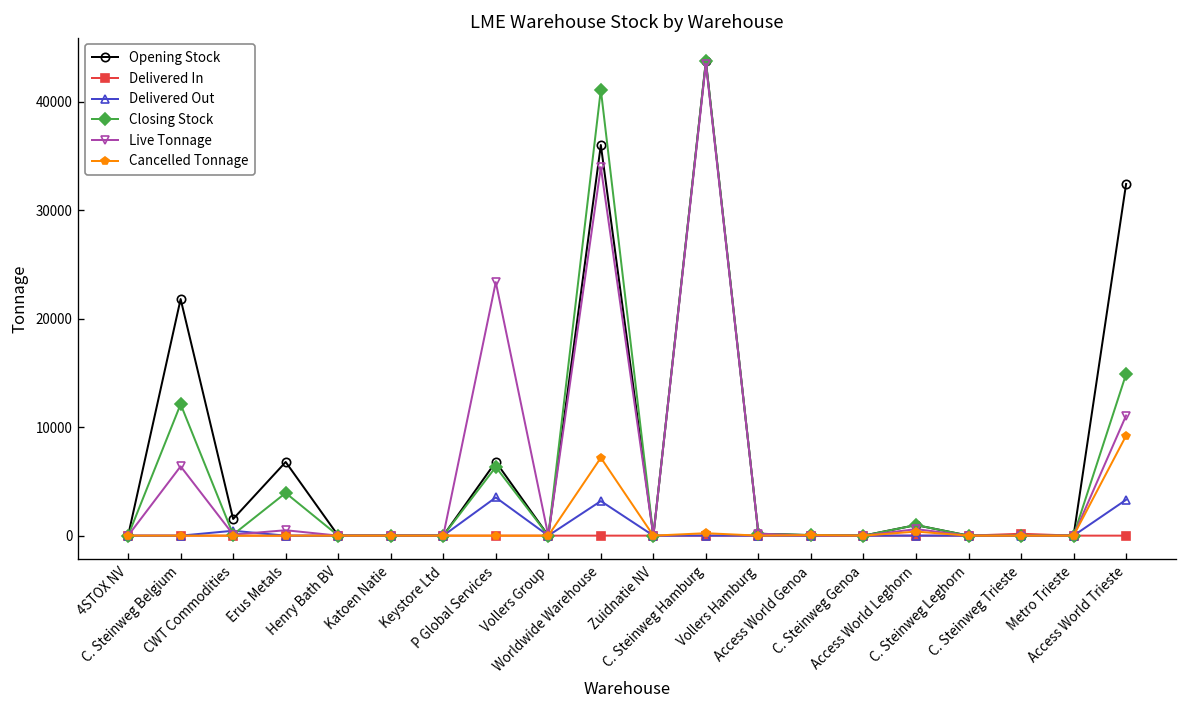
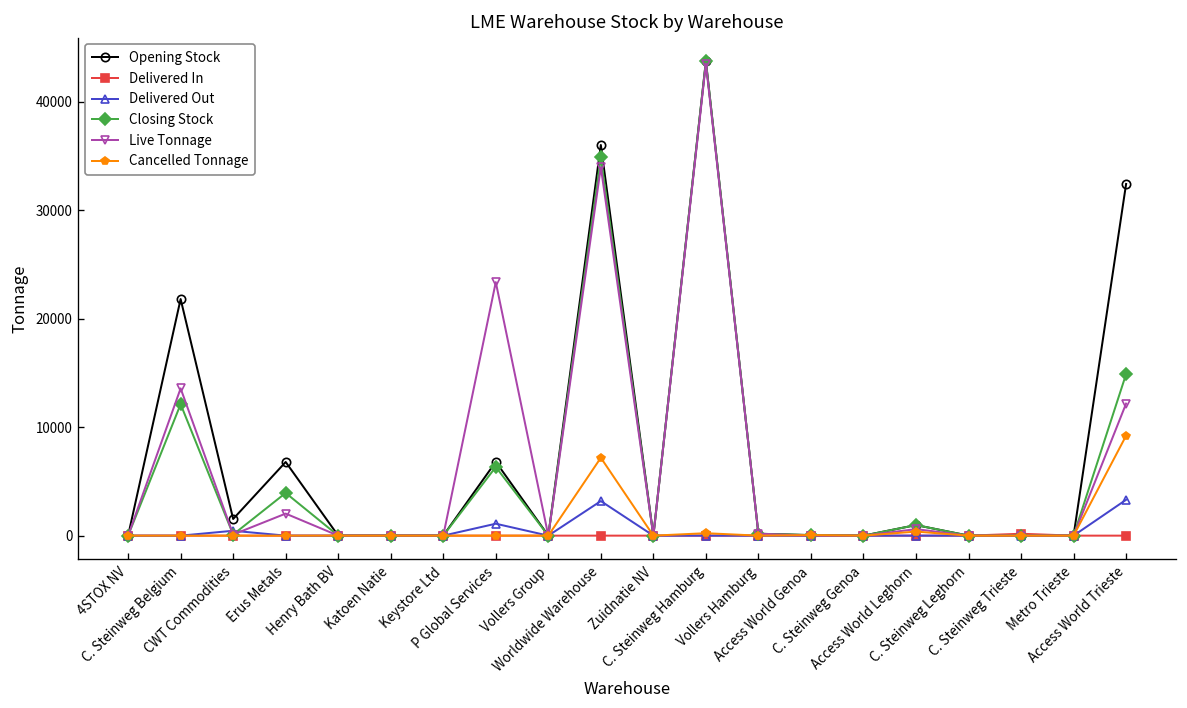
  {
    "Opening Stock": {
      "C. Steinweg Belgium": 22000,
      "CWT Commodities": 2000,
      "Erus Metals": 7000,
      "P Global Services": 7000,
      "Worldwide Warehouse": 36000,
      "Access World Trieste": 32000
    },
    "Delivered In": {
      "Worldwide Warehouse": 0,
      "Access World Trieste": 0
    },
    "Delivered Out": {
      "CWT Commodities": 0,
-     "P Global Services": 4000,
+     "P Global Services": 1000,
      "Worldwide Warehouse": 3000,
      "Access World Trieste": 3000
    },
    "Closing Stock": {
      "C. Steinweg Belgium": 12000,
      "Erus Metals": 4000,
      "P Global Services": 6000,
-     "Worldwide Warehouse": 41000,
+     "Worldwide Warehouse": 35000,
      "Access World Trieste": 15000
    },
    "Live Tonnage": {
-     "C. Steinweg Belgium": 6000,
-     "Erus Metals": 0,
+     "C. Steinweg Belgium": 14000,
+     "Erus Metals": 2000,
      "P Global Services": 23000,
      "Worldwide Warehouse": 34000,
-     "Access World Trieste": 11000
+     "Access World Trieste": 12000
    },
    "Cancelled Tonnage": {
      "Worldwide Warehouse": 7000,
      "Access World Trieste": 9000
    }
  }
